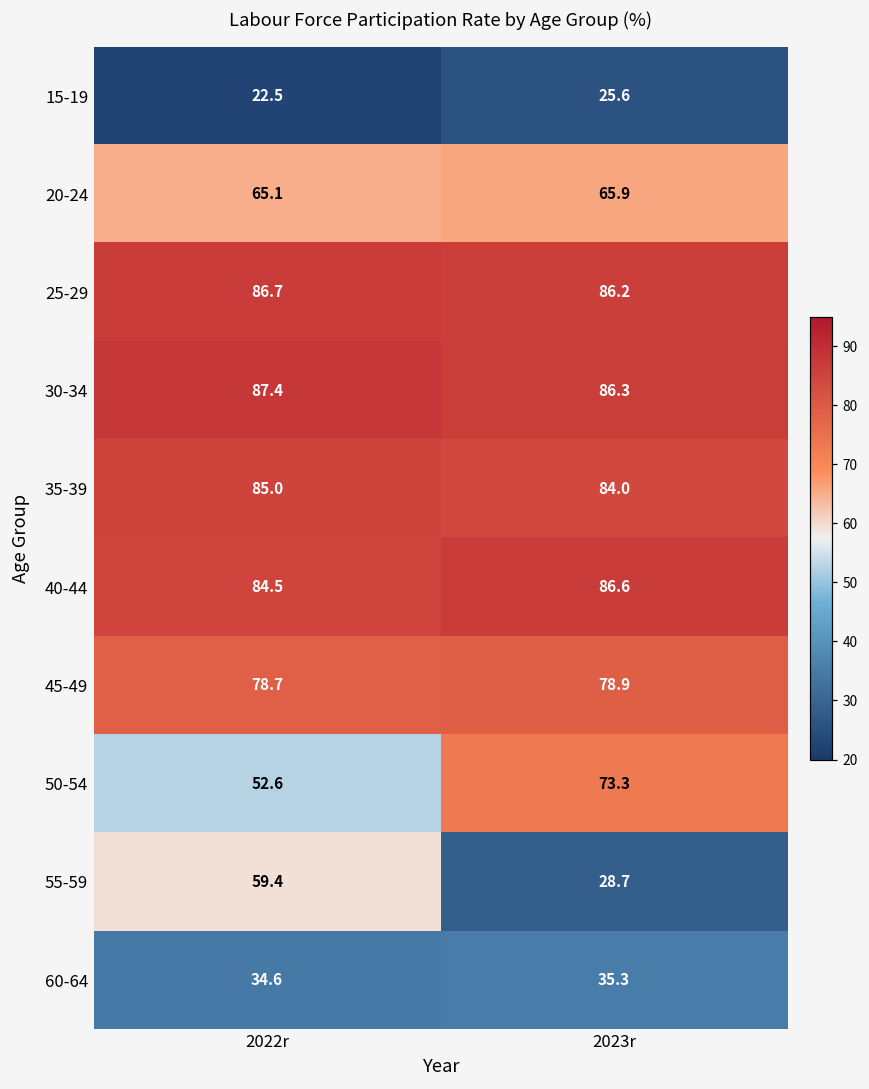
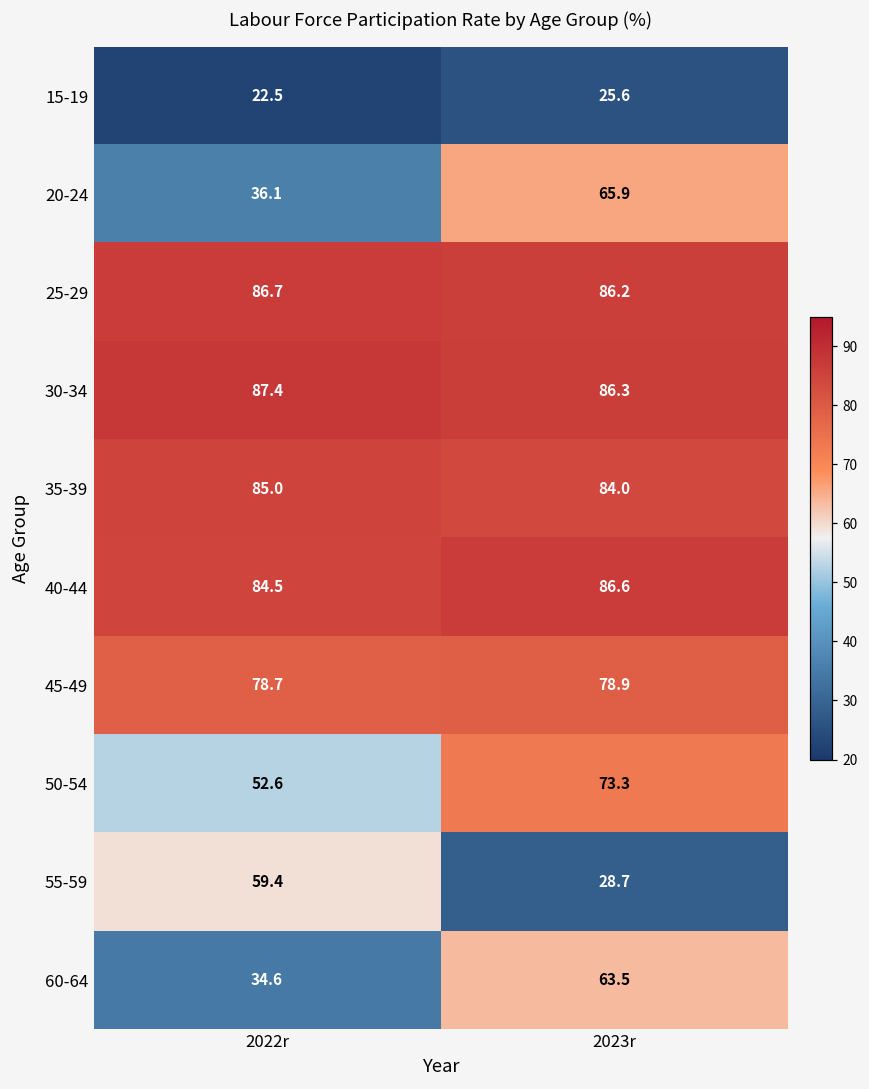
  {
    "15-19": {
      "2022r": 22.5,
      "2023r": 25.6
    },
    "20-24": {
-     "2022r": 65.1,
+     "2022r": 36.1,
      "2023r": 65.9
    },
    "25-29": {
      "2022r": 86.7,
      "2023r": 86.2
    },
    "30-34": {
      "2022r": 87.4,
      "2023r": 86.3
    },
    "35-39": {
      "2022r": 85.0,
      "2023r": 84.0
    },
    "40-44": {
      "2022r": 84.5,
      "2023r": 86.6
    },
    "45-49": {
      "2022r": 78.7,
      "2023r": 78.9
    },
    "50-54": {
      "2022r": 52.6,
      "2023r": 73.3
    },
    "55-59": {
      "2022r": 59.4,
      "2023r": 28.7
    },
    "60-64": {
      "2022r": 34.6,
-     "2023r": 35.3
+     "2023r": 63.5
    }
  }
